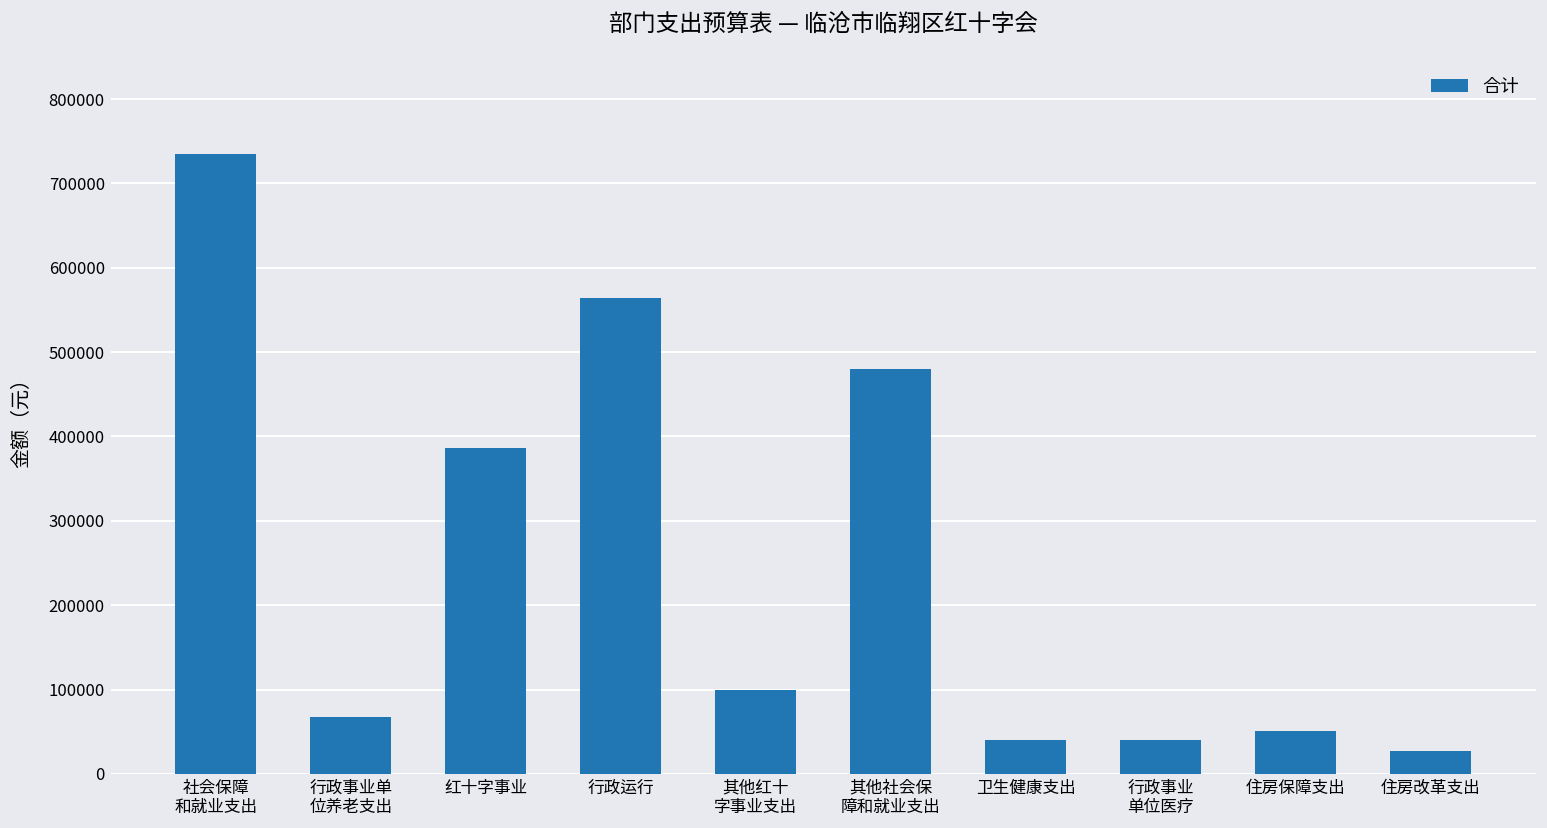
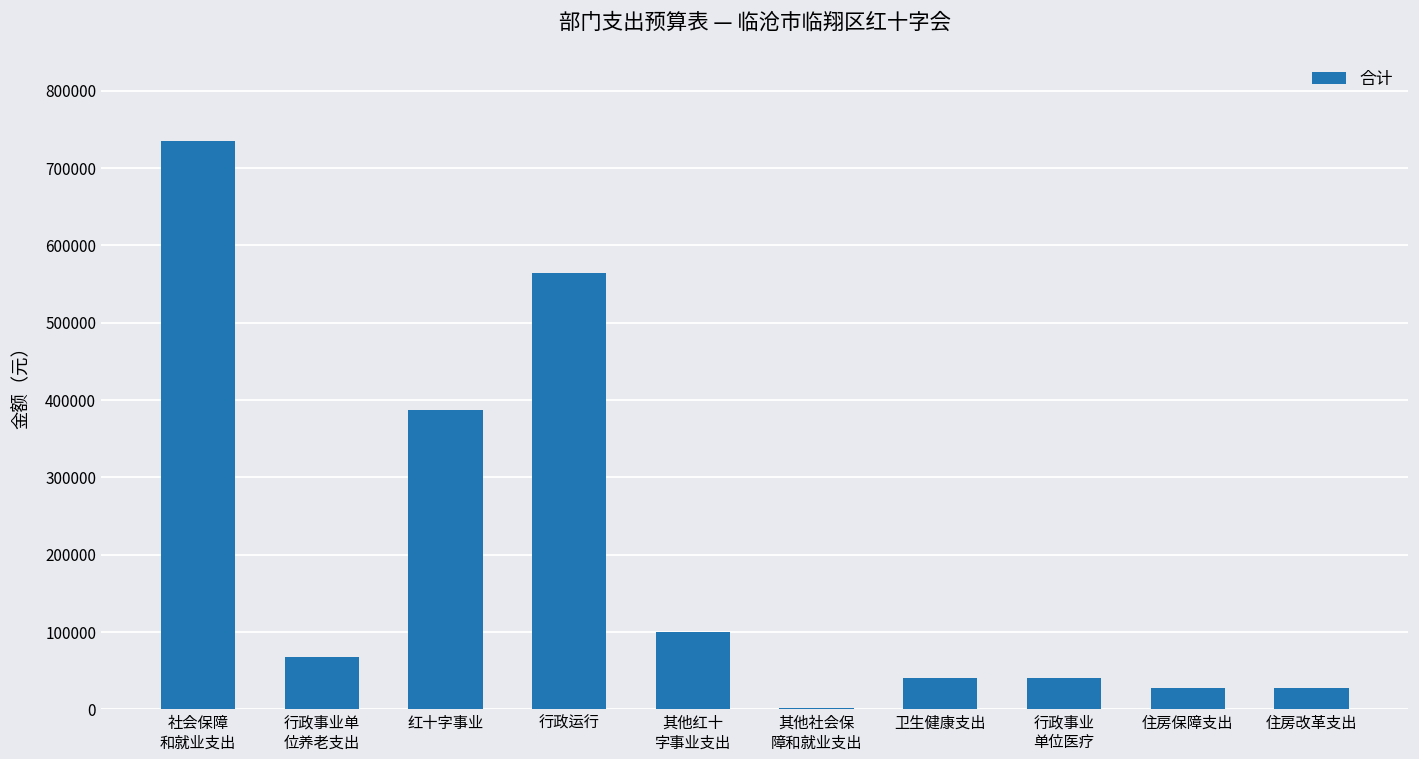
  {
    "社会保障 和就业支出": 730000,
    "行政事业单 位养老支出": 70000,
    "红十字事业": 390000,
    "行政运行": 560000,
    "其他红十 字事业支出": 100000,
-   "其他社会保 障和就业支出": 480000,
+   "其他社会保 障和就业支出": 0,
    "卫生健康支出": 40000,
    "行政事业 单位医疗": 40000,
-   "住房保障支出": 50000,
+   "住房保障支出": 30000,
    "住房改革支出": 30000
  }
